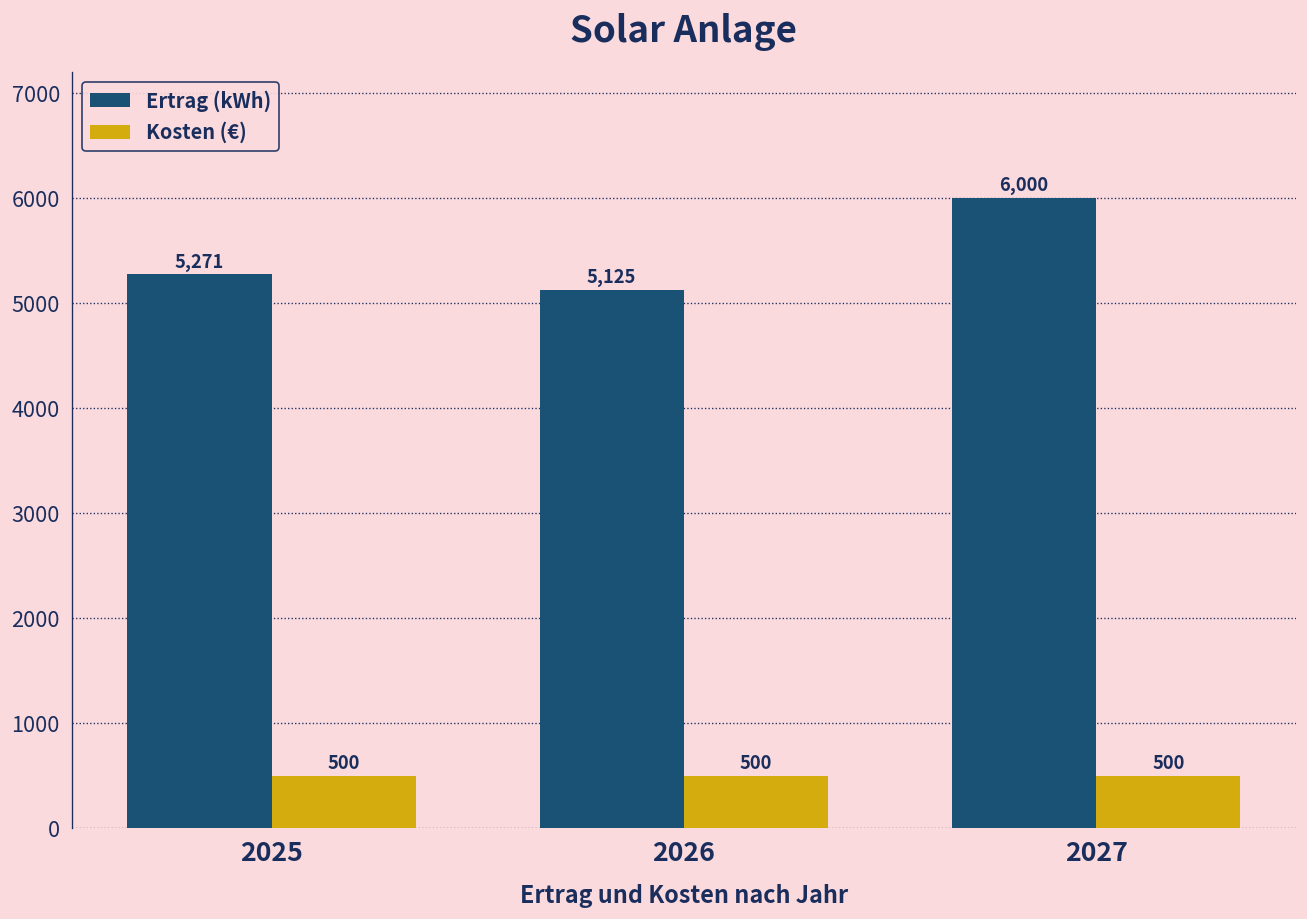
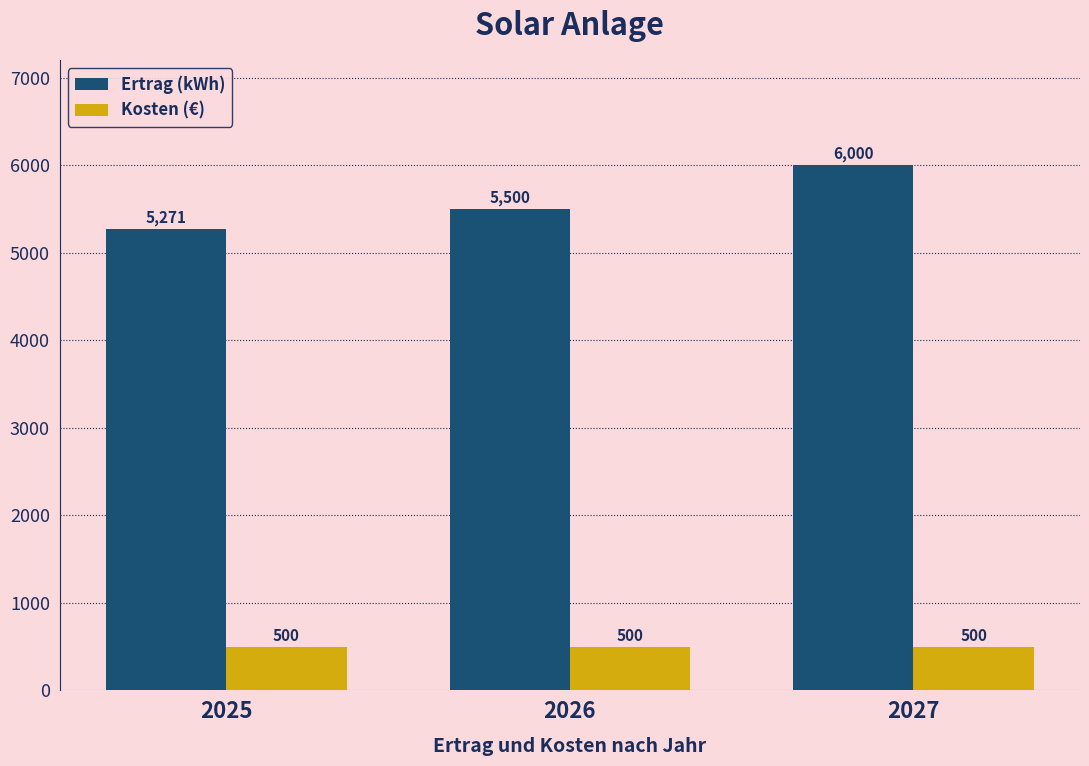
  {
    "Ertrag (kWh)": {
      "2025": "5,271",
-     "2026": "5,125",
+     "2026": "5,500",
      "2027": "6,000"
    },
    "Kosten (€)": {
      "2025": "500",
      "2026": "500",
      "2027": "500"
    }
  }
